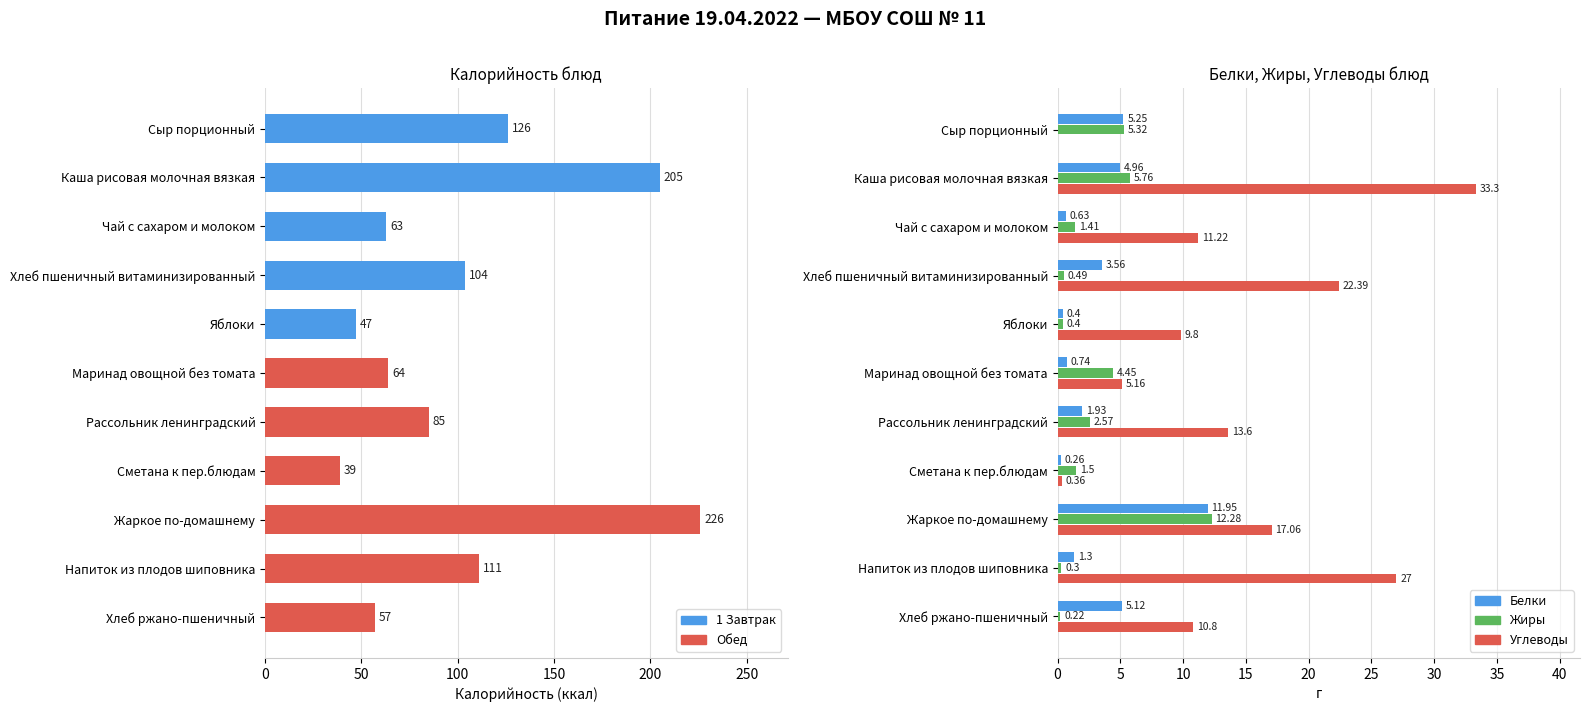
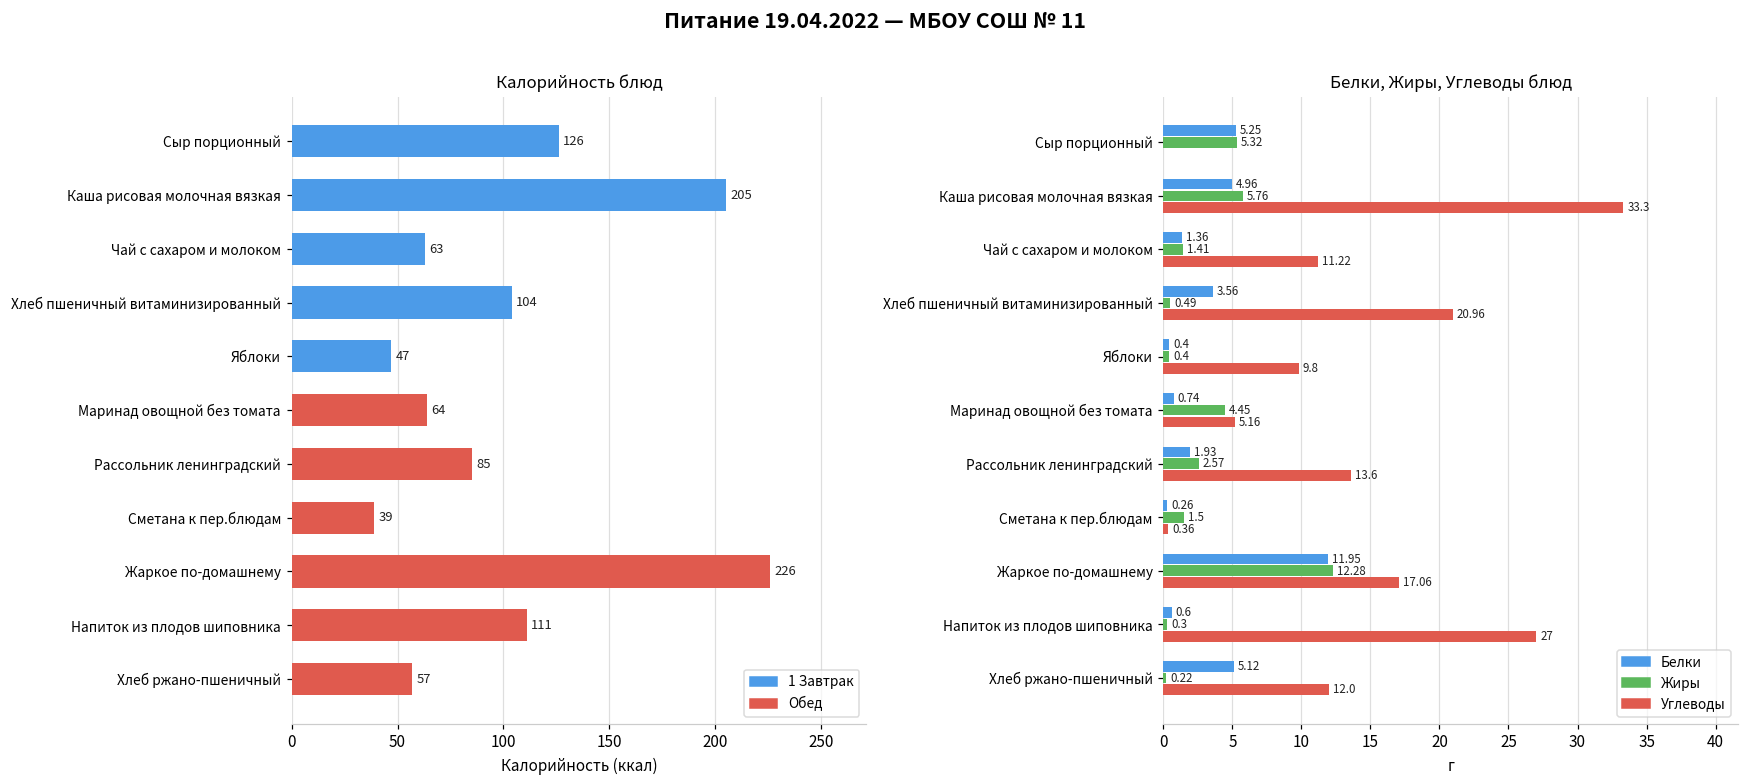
  {
    "Калорийность блюд": {
      "Сыр порционный": 126,
      "Каша рисовая молочная вязкая": 205,
      "Чай с сахаром и молоком": 63,
      "Хлеб пшеничный витаминизированный": 104,
      "Яблоки": 47,
      "Маринад овощной без томата": 64,
      "Рассольник ленинградский": 85,
      "Сметана к пер.блюдам": 39,
      "Жаркое по-домашнему": 226,
      "Напиток из плодов шиповника": 111,
      "Хлеб ржано-пшеничный": 57
    },
    "Белки, Жиры, Углеводы блюд": {
      "Белки": {
        "Сыр порционный": 5.25,
        "Каша рисовая молочная вязкая": 4.96,
-       "Чай с сахаром и молоком": 0.63,
+       "Чай с сахаром и молоком": 1.36,
        "Хлеб пшеничный витаминизированный": 3.56,
        "Яблоки": 0.4,
        "Маринад овощной без томата": 0.74,
        "Рассольник ленинградский": 1.93,
        "Сметана к пер.блюдам": 0.26,
        "Жаркое по-домашнему": 11.95,
-       "Напиток из плодов шиповника": 1.3,
+       "Напиток из плодов шиповника": 0.6,
        "Хлеб ржано-пшеничный": 5.12
      },
      "Жиры": {
        "Сыр порционный": 5.32,
        "Каша рисовая молочная вязкая": 5.76,
        "Чай с сахаром и молоком": 1.41,
        "Хлеб пшеничный витаминизированный": 0.49,
        "Яблоки": 0.4,
        "Маринад овощной без томата": 4.45,
        "Рассольник ленинградский": 2.57,
        "Сметана к пер.блюдам": 1.5,
        "Жаркое по-домашнему": 12.28,
        "Напиток из плодов шиповника": 0.3,
        "Хлеб ржано-пшеничный": 0.22
      },
      "Углеводы": {
        "Каша рисовая молочная вязкая": 33.3,
        "Чай с сахаром и молоком": 11.22,
-       "Хлеб пшеничный витаминизированный": 22.39,
+       "Хлеб пшеничный витаминизированный": 20.96,
        "Яблоки": 9.8,
        "Маринад овощной без томата": 5.16,
        "Рассольник ленинградский": 13.6,
        "Сметана к пер.блюдам": 0.36,
        "Жаркое по-домашнему": 17.06,
        "Напиток из плодов шиповника": 27,
-       "Хлеб ржано-пшеничный": 10.8
+       "Хлеб ржано-пшеничный": 12.0
      }
    }
  }
